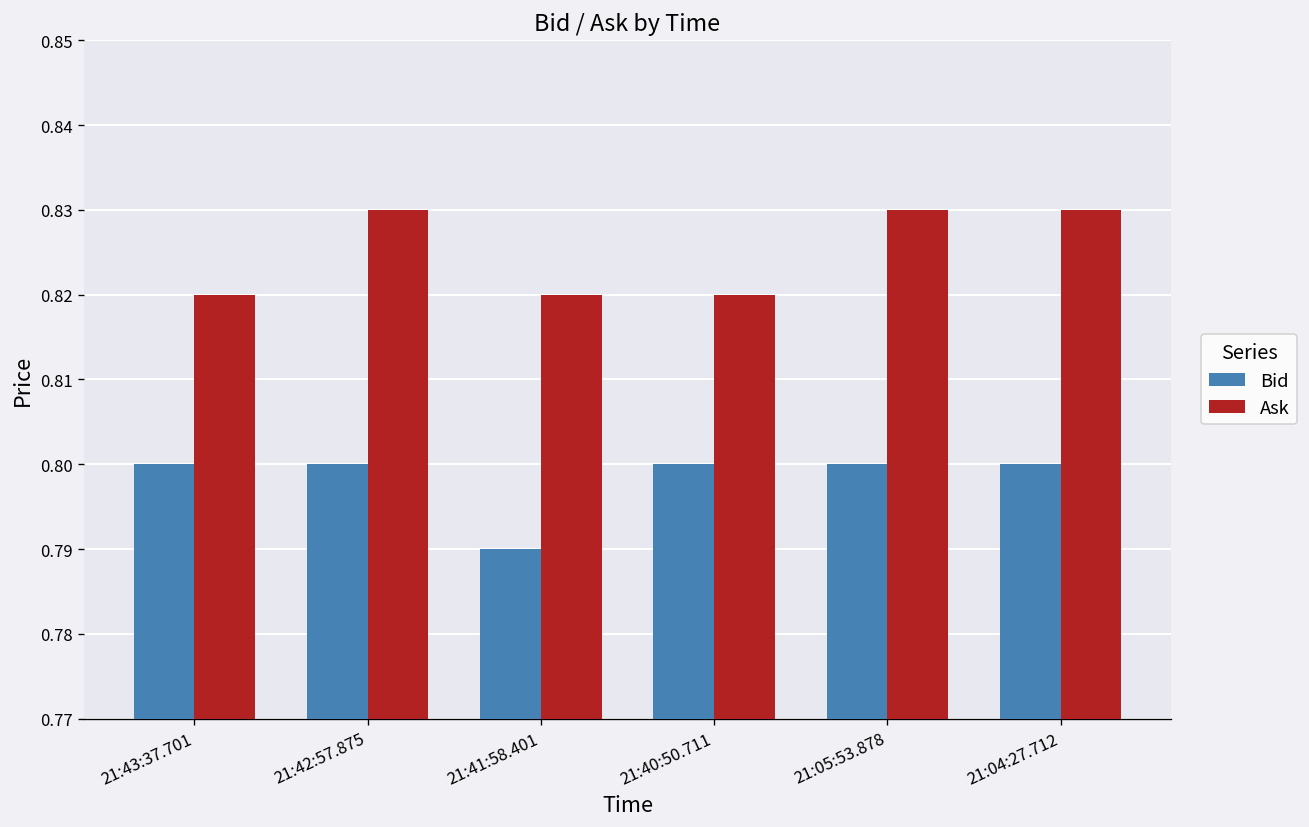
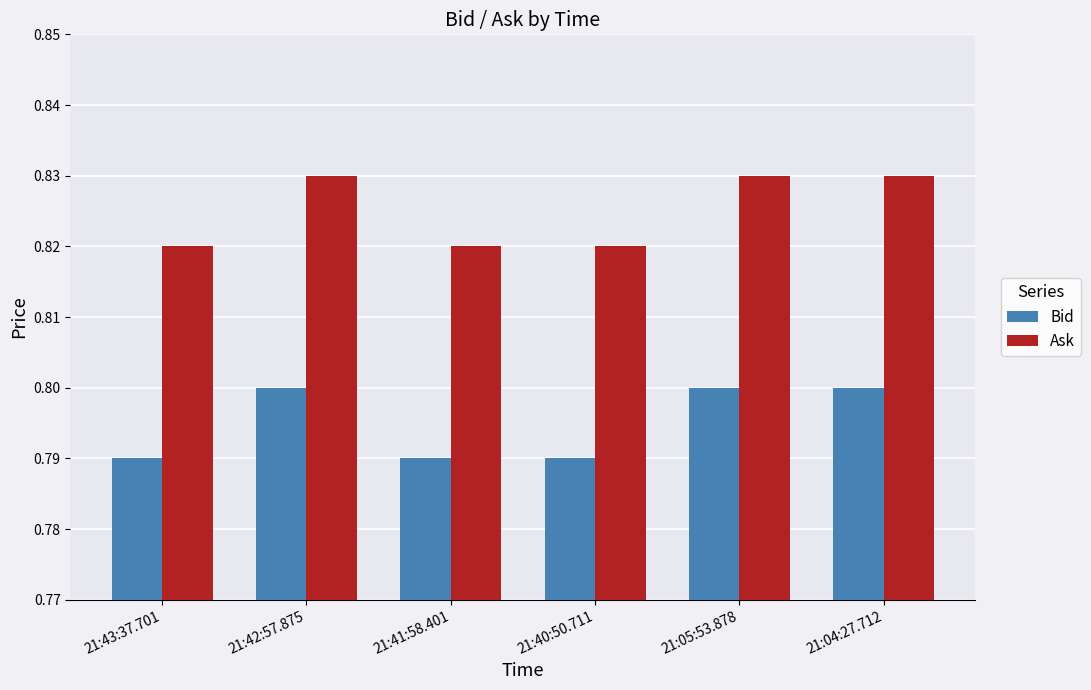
  {
    "Bid": {
-     "21:43:37.701": 0.80,
+     "21:43:37.701": 0.79,
      "21:42:57.875": 0.80,
      "21:41:58.401": 0.79,
-     "21:40:50.711": 0.80,
+     "21:40:50.711": 0.79,
      "21:05:53.878": 0.80,
      "21:04:27.712": 0.80
    },
    "Ask": {
      "21:43:37.701": 0.82,
      "21:42:57.875": 0.83,
      "21:41:58.401": 0.82,
      "21:40:50.711": 0.82,
      "21:05:53.878": 0.83,
      "21:04:27.712": 0.83
    }
  }
